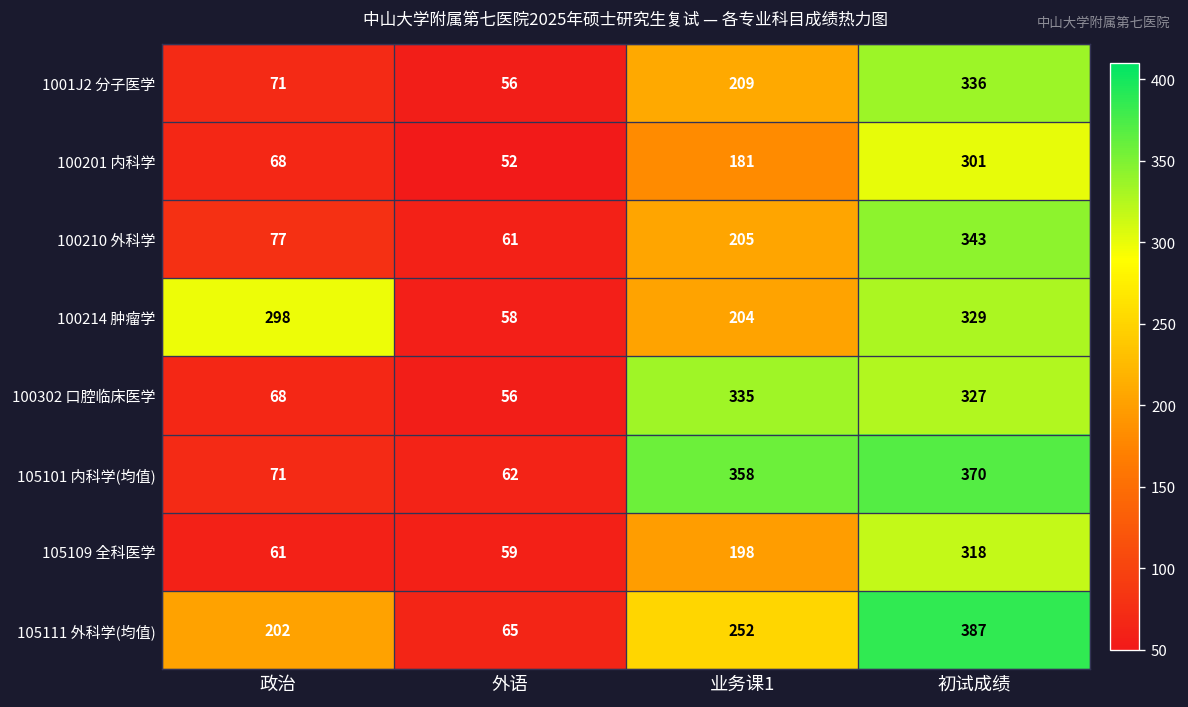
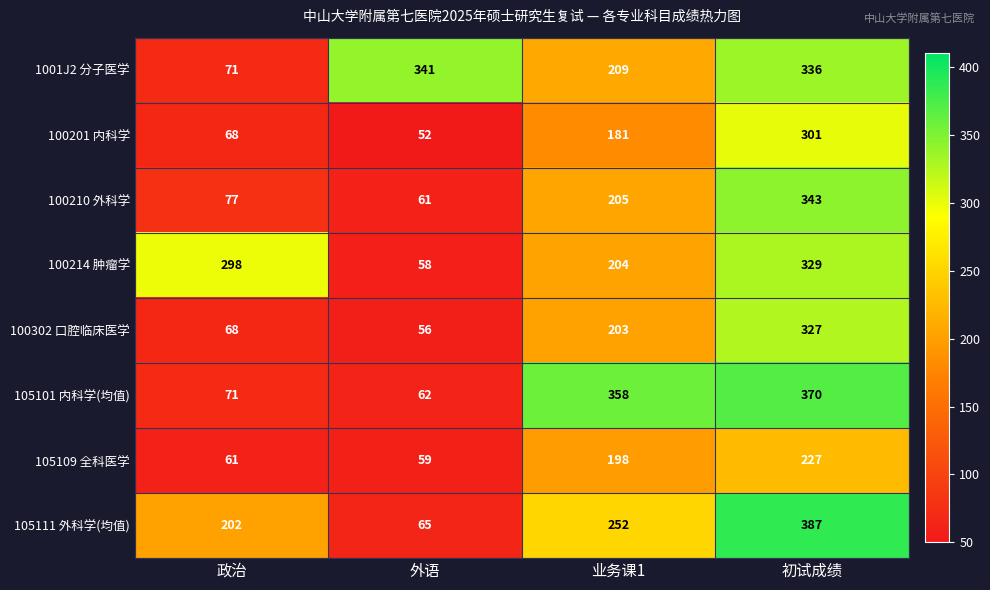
  {
    "1001J2 分子医学": {
      "政治": 71,
-     "外语": 56,
+     "外语": 341,
      "业务课1": 209,
      "初试成绩": 336
    },
    "100201 内科学": {
      "政治": 68,
      "外语": 52,
      "业务课1": 181,
      "初试成绩": 301
    },
    "100210 外科学": {
      "政治": 77,
      "外语": 61,
      "业务课1": 205,
      "初试成绩": 343
    },
    "100214 肿瘤学": {
      "政治": 298,
      "外语": 58,
      "业务课1": 204,
      "初试成绩": 329
    },
    "100302 口腔临床医学": {
      "政治": 68,
      "外语": 56,
-     "业务课1": 335,
+     "业务课1": 203,
      "初试成绩": 327
    },
    "105101 内科学(均值)": {
      "政治": 71,
      "外语": 62,
      "业务课1": 358,
      "初试成绩": 370
    },
    "105109 全科医学": {
      "政治": 61,
      "外语": 59,
      "业务课1": 198,
-     "初试成绩": 318
+     "初试成绩": 227
    },
    "105111 外科学(均值)": {
      "政治": 202,
      "外语": 65,
      "业务课1": 252,
      "初试成绩": 387
    }
  }
